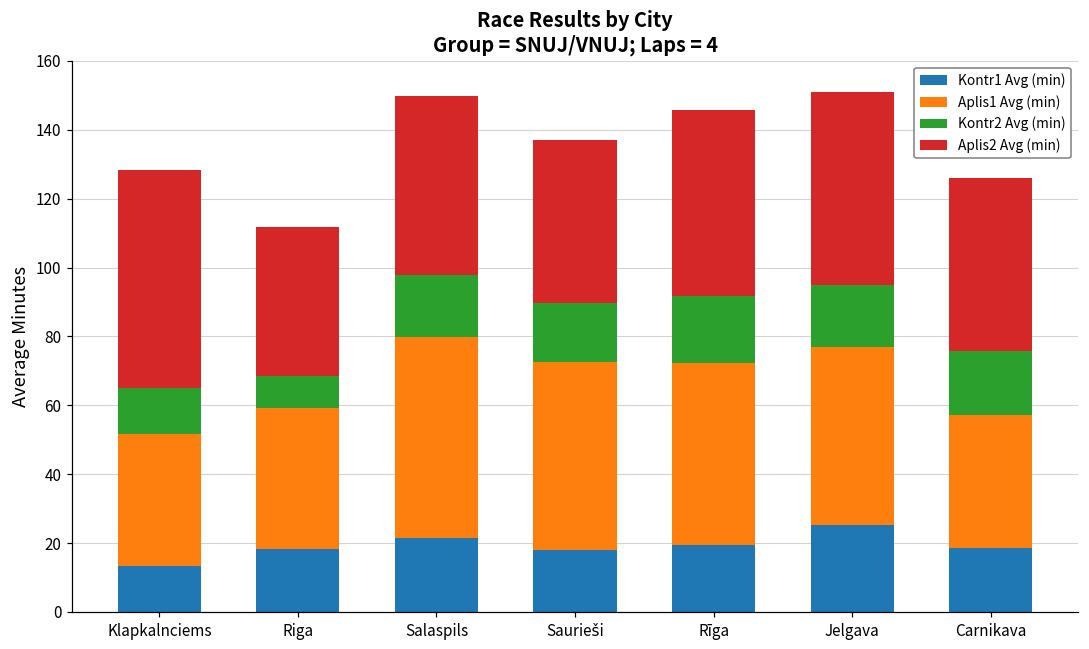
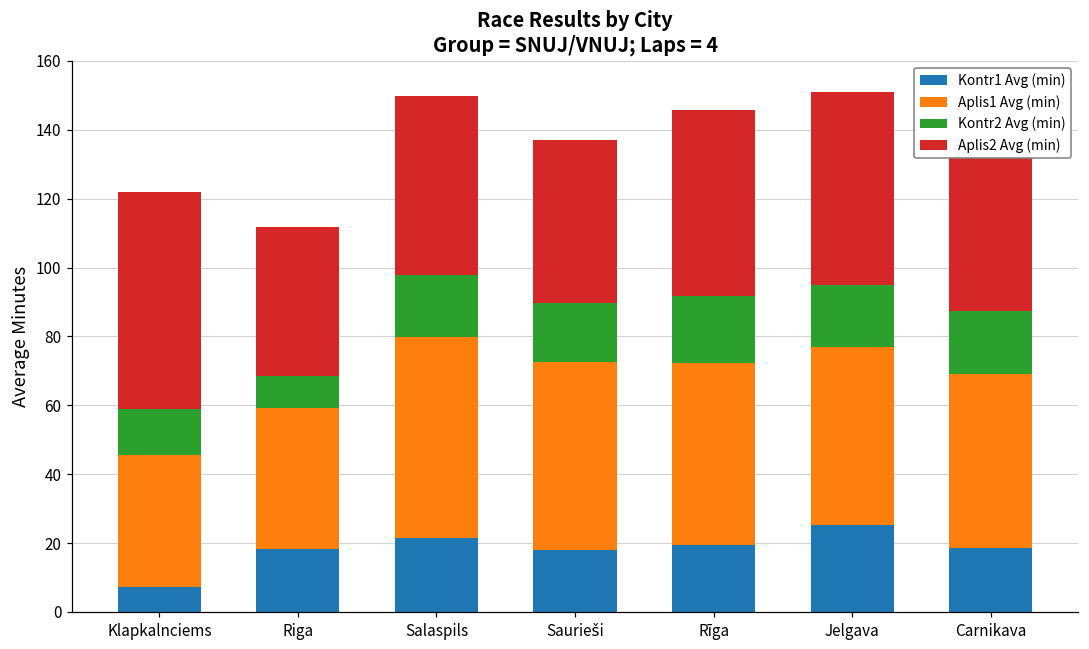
  {
    "Kontr1 Avg (min)": {
-     "Klapkalnciems": 13,
+     "Klapkalnciems": 7,
      "Riga": 18,
      "Salaspils": 22,
      "Saurieši": 18,
      "Rīga": 19,
      "Jelgava": 25,
      "Carnikava": 19
    },
    "Aplis1 Avg (min)": {
      "Klapkalnciems": 38,
      "Riga": 41,
      "Salaspils": 58,
      "Saurieši": 55,
      "Rīga": 53,
      "Jelgava": 52,
-     "Carnikava": 39
+     "Carnikava": 50
    },
    "Kontr2 Avg (min)": {
      "Klapkalnciems": 13,
      "Riga": 9,
      "Salaspils": 18,
      "Saurieši": 17,
      "Rīga": 19,
      "Jelgava": 18,
      "Carnikava": 18
    },
    "Aplis2 Avg (min)": {
      "Klapkalnciems": 63,
      "Riga": 43,
      "Salaspils": 52,
      "Saurieši": 47,
      "Rīga": 54,
      "Jelgava": 56
    }
  }
